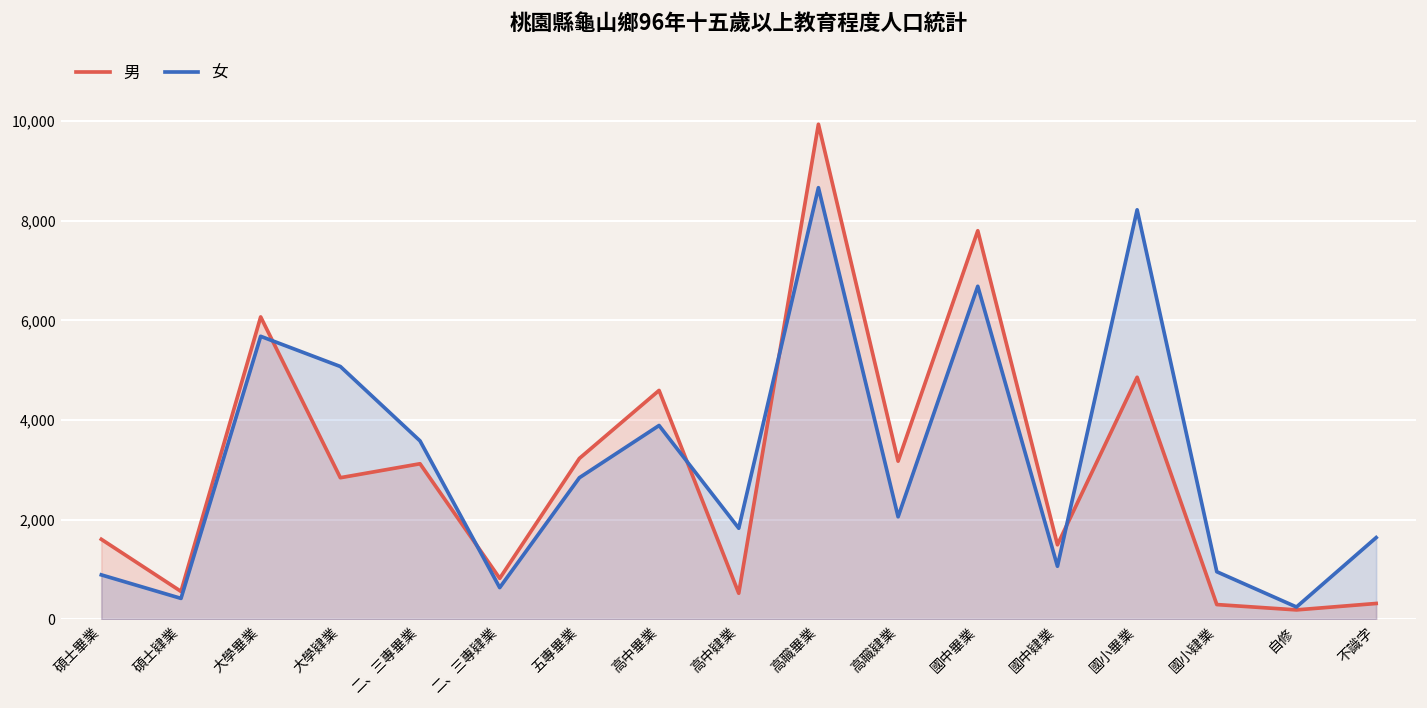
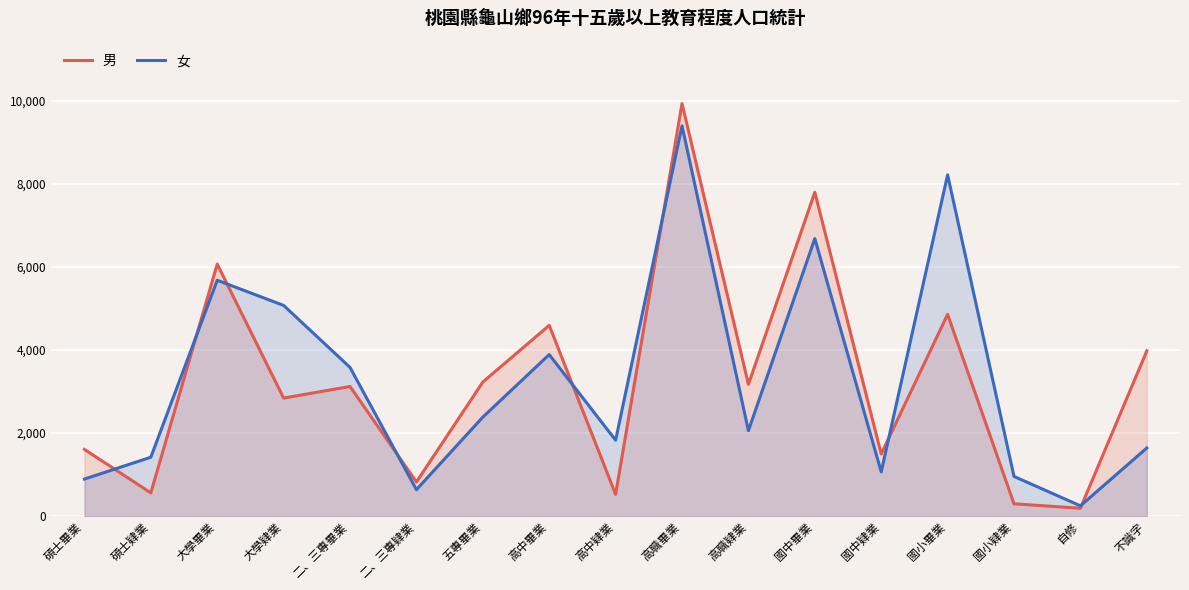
  {
    "男": {
      "碩士畢業": "1,600",
      "碩士肄業": "600",
      "大學畢業": "6,100",
      "大學肄業": "2,800",
      "二、三專畢業": "3,100",
      "二、三專肄業": "800",
      "五專畢業": "3,200",
      "高中畢業": "4,600",
      "高中肄業": "500",
      "高職畢業": "9,900",
      "高職肄業": "3,200",
      "國中畢業": "7,800",
      "國中肄業": "1,500",
      "國小畢業": "4,900",
      "國小肄業": "300",
-     "不識字": "300"
+     "不識字": "4,000"
    },
    "女": {
      "碩士畢業": "900",
-     "碩士肄業": "400",
+     "碩士肄業": "1,400",
      "大學畢業": "5,700",
      "大學肄業": "5,100",
      "二、三專畢業": "3,600",
      "二、三專肄業": "600",
-     "五專畢業": "2,800",
+     "五專畢業": "2,400",
      "高中畢業": "3,900",
      "高中肄業": "1,800",
-     "高職畢業": "8,700",
+     "高職畢業": "9,400",
      "高職肄業": "2,100",
      "國中畢業": "6,700",
      "國中肄業": "1,100",
      "國小畢業": "8,200",
      "國小肄業": "1,000",
      "不識字": "1,600"
    }
  }
